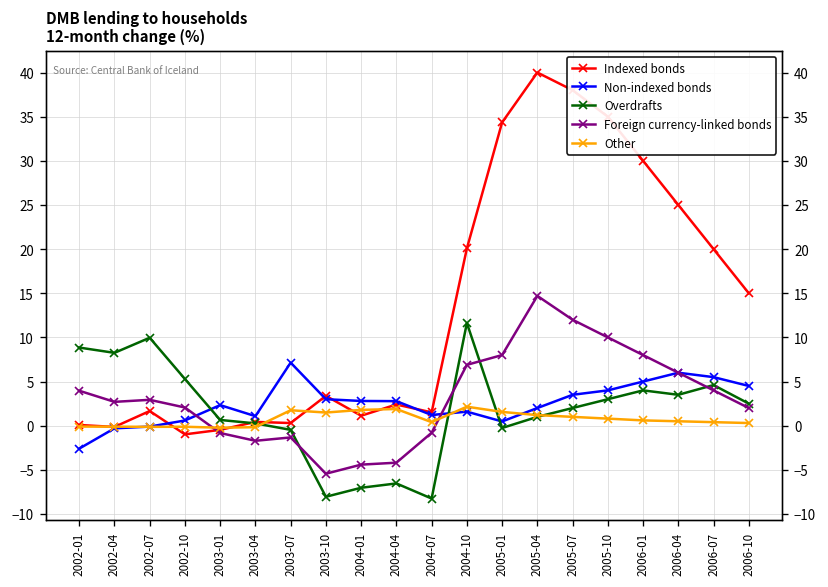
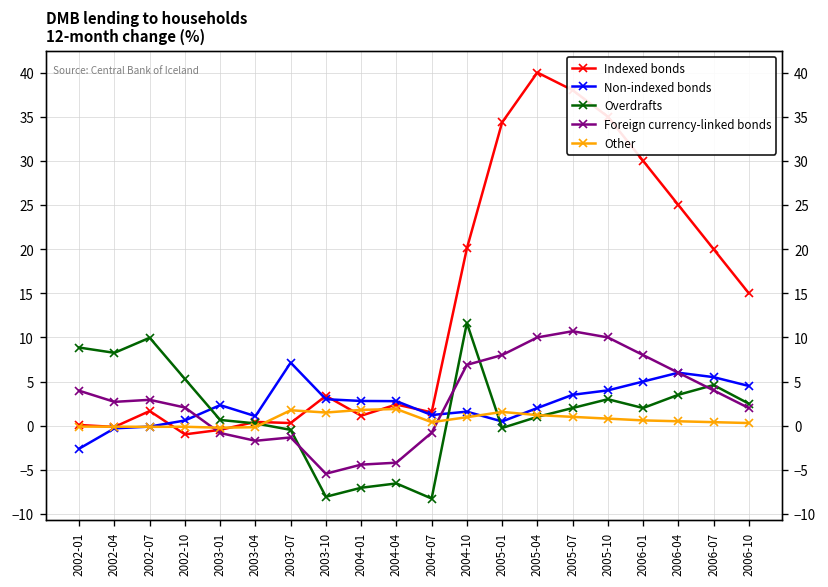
  {
    "Indexed bonds": {
      "2002-07": 2,
      "2002-10": -1,
      "2003-07": 0,
      "2003-10": 3,
      "2004-01": 1,
      "2004-04": 2,
      "2004-10": 20,
      "2005-01": 34,
      "2005-04": 40,
      "2006-01": 30,
      "2006-04": 25,
      "2006-07": 20,
      "2006-10": 15
    },
    "Non-indexed bonds": {
      "2002-01": -3,
      "2002-10": 1,
      "2003-01": 2,
      "2003-04": 1,
      "2003-07": 7,
      "2003-10": 3,
      "2004-01": 3,
      "2004-04": 3,
      "2004-10": 2,
      "2005-01": 0,
      "2005-04": 2,
      "2005-07": 4,
      "2005-10": 4,
      "2006-01": 5,
      "2006-07": 6,
      "2006-10": 5
    },
    "Overdrafts": {
      "2002-01": 9,
      "2002-04": 8,
      "2002-07": 10,
      "2002-10": 5,
      "2003-01": 1,
      "2003-07": 0,
      "2003-10": -8,
      "2004-01": -7,
      "2004-04": -7,
      "2004-07": -8,
      "2004-10": 12,
      "2005-01": 0,
      "2005-07": 2,
      "2005-10": 3,
-     "2006-01": 4,
+     "2006-01": 2,
      "2006-04": 4,
      "2006-07": 5,
      "2006-10": 3
    },
    "Foreign currency-linked bonds": {
      "2002-01": 4,
      "2002-04": 3,
      "2002-07": 3,
      "2002-10": 2,
      "2003-01": -1,
      "2003-04": -2,
      "2003-07": -1,
      "2003-10": -5,
      "2004-01": -4,
      "2004-04": -4,
      "2004-07": -1,
      "2004-10": 7,
      "2005-01": 8,
-     "2005-04": 15,
-     "2005-07": 12,
+     "2005-04": 10,
+     "2005-07": 11,
      "2005-10": 10,
      "2006-01": 8,
      "2006-07": 4,
      "2006-10": 2
    },
    "Other": {
      "2002-10": 0,
      "2003-04": 0,
      "2003-07": 2,
      "2003-10": 1,
      "2004-01": 2,
      "2004-04": 2,
      "2004-07": 0,
-     "2004-10": 2,
+     "2004-10": 1,
      "2005-01": 2,
      "2005-07": 1,
      "2005-10": 1,
      "2006-01": 1,
      "2006-04": 1,
      "2006-07": 0,
      "2006-10": 0
    }
  }
